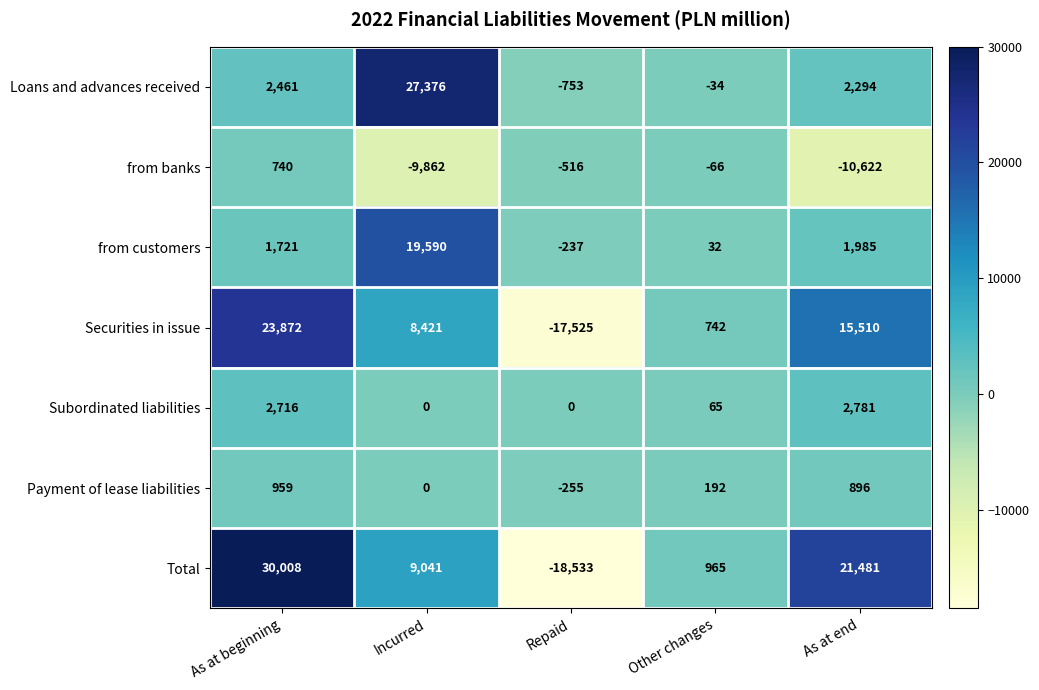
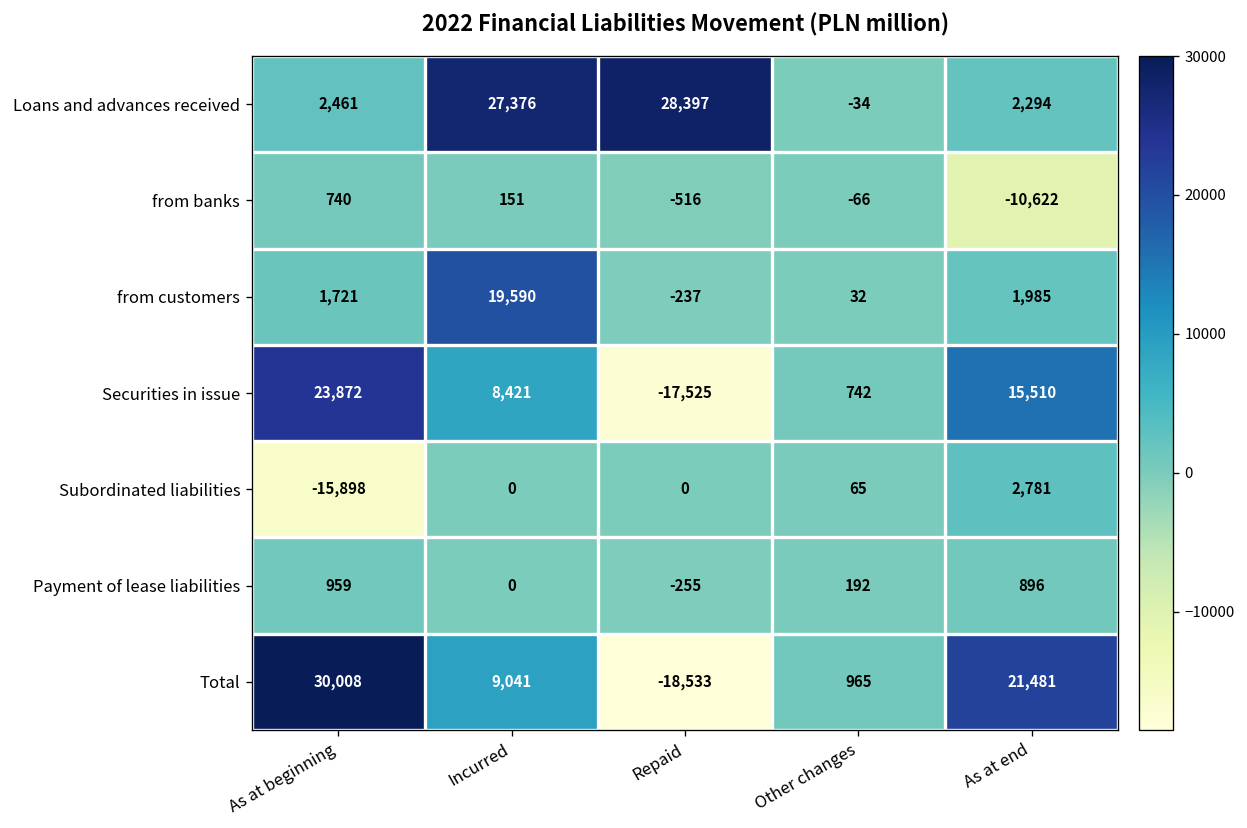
  {
    "Loans and advances received": {
      "As at beginning": "2,461",
      "Incurred": "27,376",
-     "Repaid": "-753",
+     "Repaid": "28,397",
      "Other changes": "-34",
      "As at end": "2,294"
    },
    "from banks": {
      "As at beginning": "740",
-     "Incurred": "-9,862",
+     "Incurred": "151",
      "Repaid": "-516",
      "Other changes": "-66",
      "As at end": "-10,622"
    },
    "from customers": {
      "As at beginning": "1,721",
      "Incurred": "19,590",
      "Repaid": "-237",
      "Other changes": "32",
      "As at end": "1,985"
    },
    "Securities in issue": {
      "As at beginning": "23,872",
      "Incurred": "8,421",
      "Repaid": "-17,525",
      "Other changes": "742",
      "As at end": "15,510"
    },
    "Subordinated liabilities": {
-     "As at beginning": "2,716",
+     "As at beginning": "-15,898",
      "Incurred": "0",
      "Repaid": "0",
      "Other changes": "65",
      "As at end": "2,781"
    },
    "Payment of lease liabilities": {
      "As at beginning": "959",
      "Incurred": "0",
      "Repaid": "-255",
      "Other changes": "192",
      "As at end": "896"
    },
    "Total": {
      "As at beginning": "30,008",
      "Incurred": "9,041",
      "Repaid": "-18,533",
      "Other changes": "965",
      "As at end": "21,481"
    }
  }
